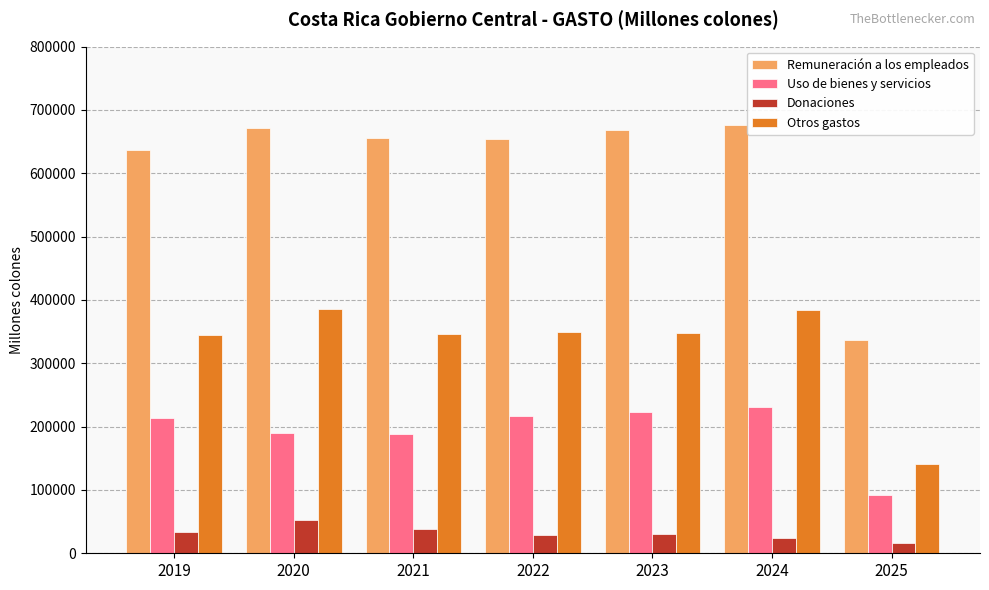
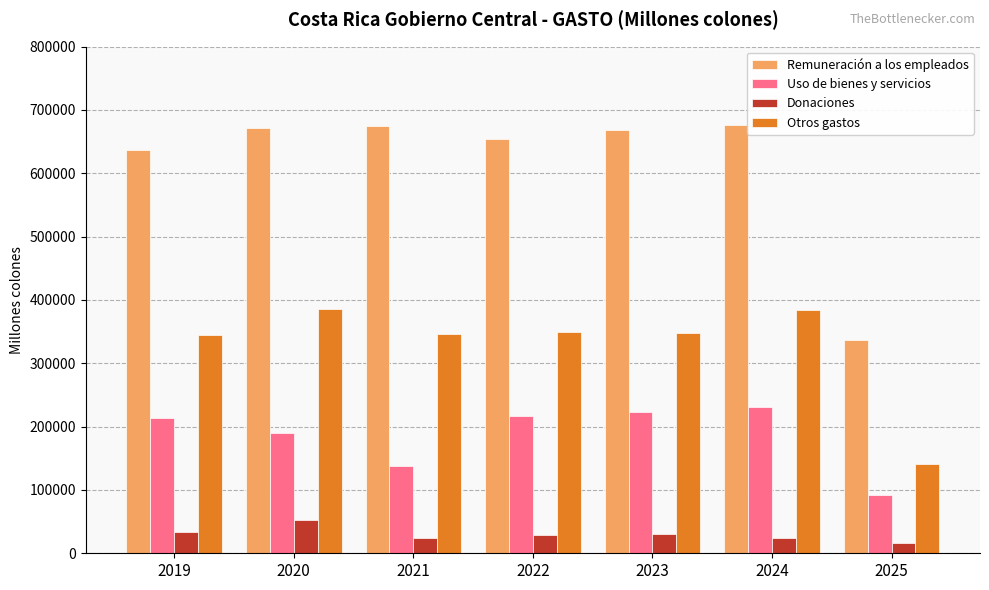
  {
    "Remuneración a los empleados": {
      "2019": 640000,
      "2020": 670000,
-     "2021": 660000,
+     "2021": 670000,
      "2022": 650000,
      "2023": 670000,
      "2024": 680000,
      "2025": 340000
    },
    "Uso de bienes y servicios": {
      "2019": 210000,
      "2020": 190000,
-     "2021": 190000,
+     "2021": 140000,
      "2022": 220000,
      "2023": 220000,
      "2024": 230000,
      "2025": 90000
    },
    "Donaciones": {
      "2019": 30000,
      "2020": 50000,
-     "2021": 40000,
+     "2021": 20000,
      "2022": 30000,
      "2023": 30000,
      "2024": 20000,
      "2025": 20000
    },
    "Otros gastos": {
      "2019": 340000,
      "2020": 390000,
      "2021": 350000,
      "2022": 350000,
      "2023": 350000,
      "2024": 380000,
      "2025": 140000
    }
  }
